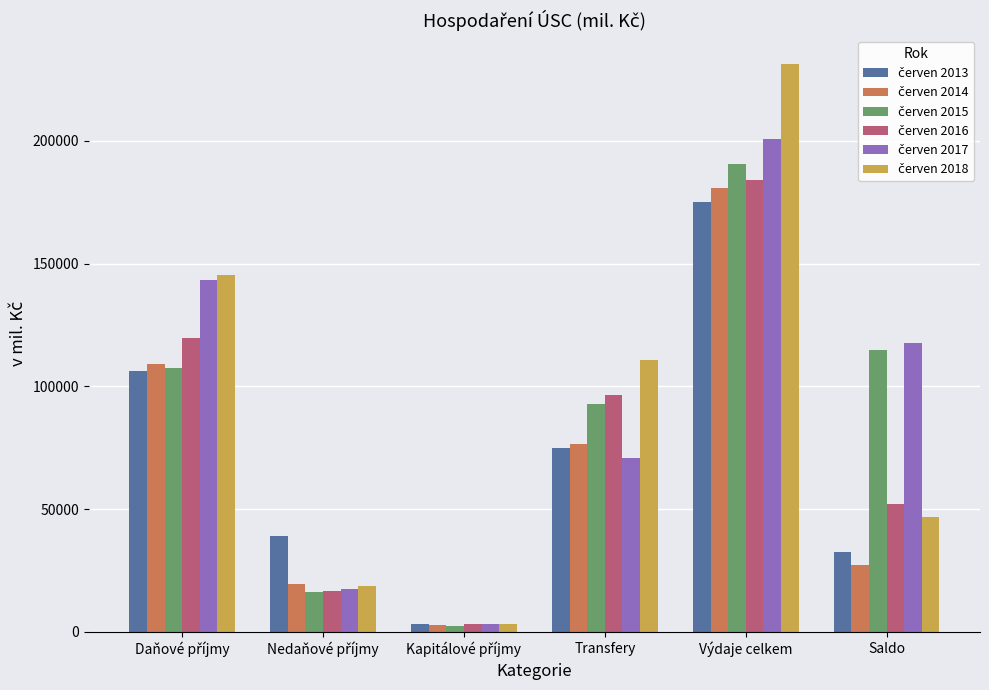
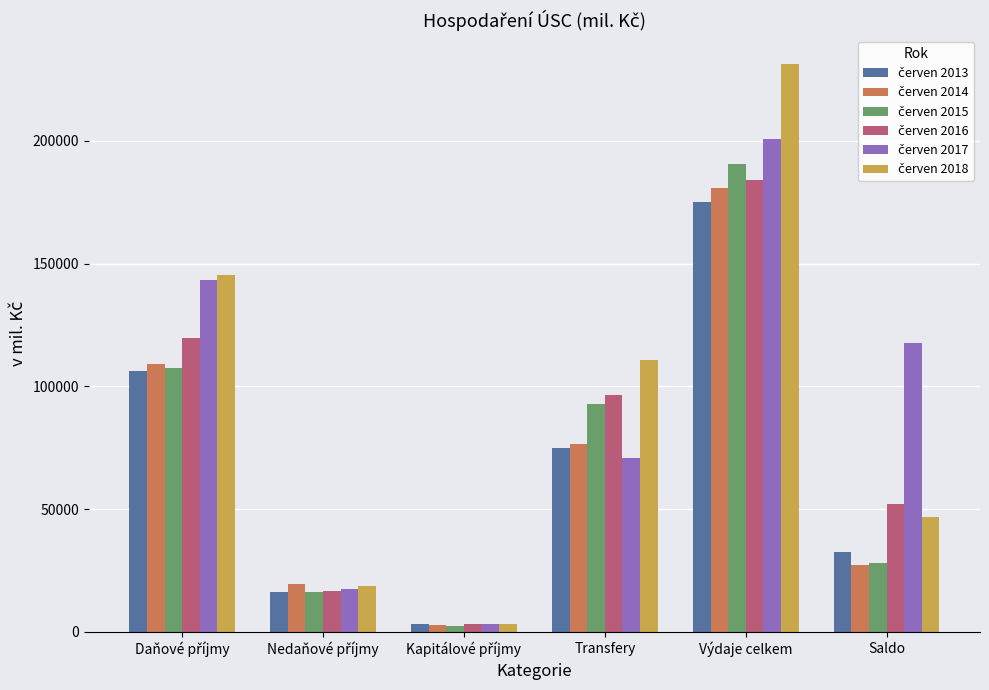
  {
    "červen 2013": {
      "Daňové příjmy": 106000,
-     "Nedaňové příjmy": 39000,
+     "Nedaňové příjmy": 16000,
      "Kapitálové příjmy": 3000,
      "Transfery": 75000,
      "Výdaje celkem": 175000,
      "Saldo": 32000
    },
    "červen 2015": {
      "Daňové příjmy": 108000,
      "Nedaňové příjmy": 16000,
      "Kapitálové příjmy": 2000,
      "Transfery": 93000,
      "Výdaje celkem": 191000,
-     "Saldo": 115000
+     "Saldo": 28000
    },
    "červen 2017": {
      "Daňové příjmy": 143000,
      "Nedaňové příjmy": 17000,
      "Kapitálové příjmy": 3000,
      "Transfery": 71000,
      "Výdaje celkem": 201000,
      "Saldo": 117000
    }
  }
